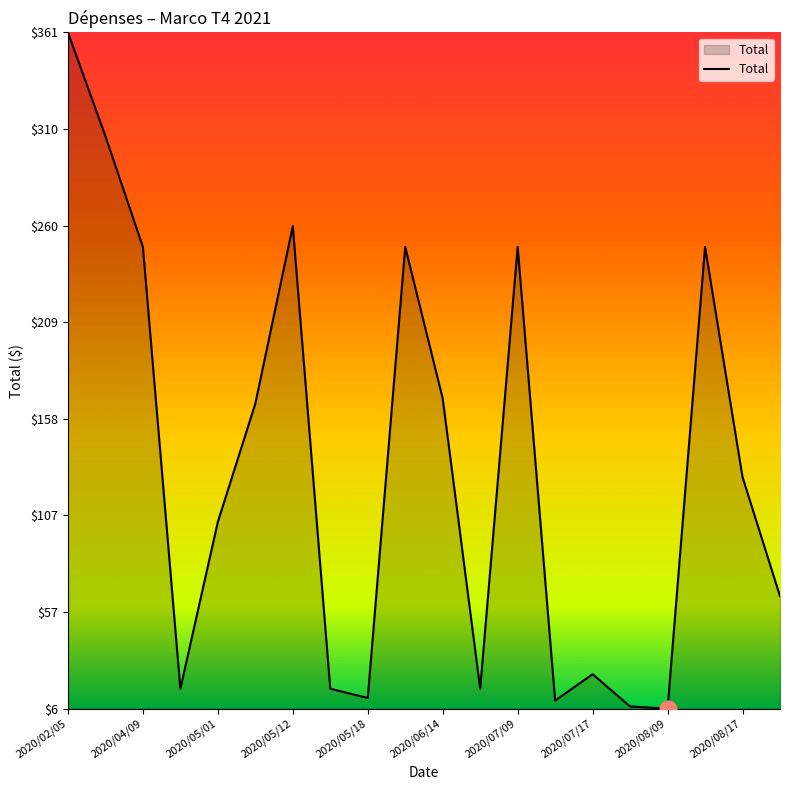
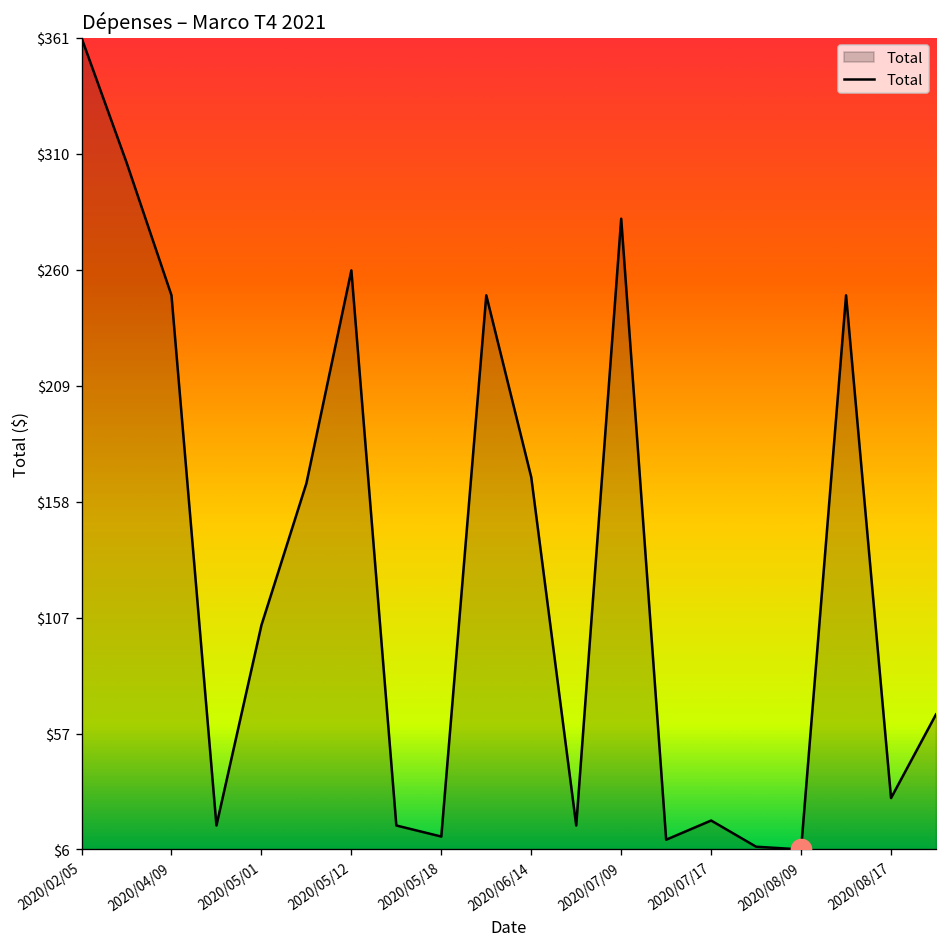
  {
    "Total": {
      "2020/02/05": "$361",
      "2020/05/12": "$259",
      "2020/05/18": "$11",
      "2020/06/14": "$169",
-     "2020/07/09": "$249",
-     "2020/07/17": "$24",
-     "2020/08/17": "$128"
+     "2020/07/09": "$282",
+     "2020/07/17": "$18",
+     "2020/08/17": "$28"
    }
  }
